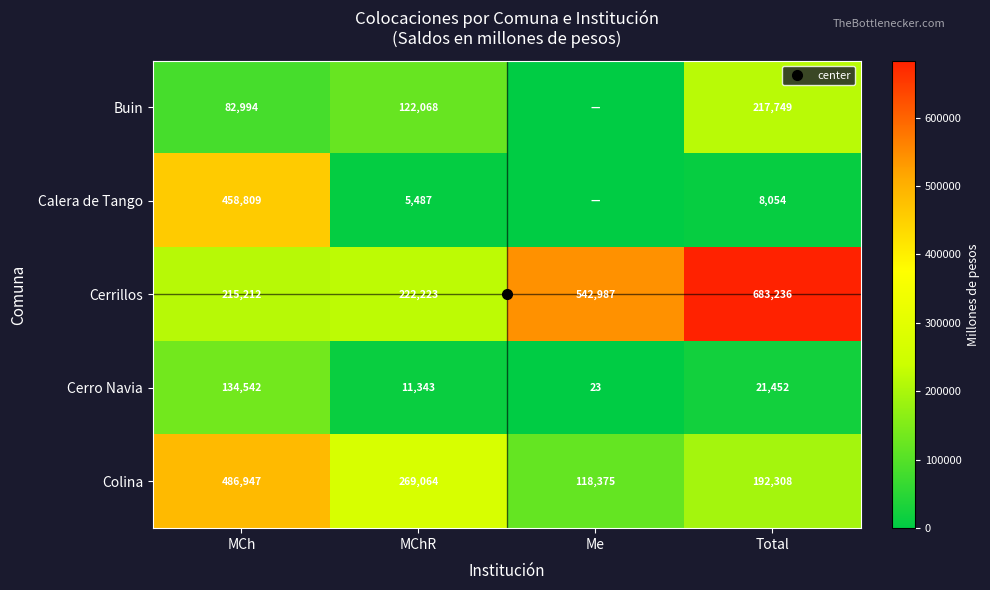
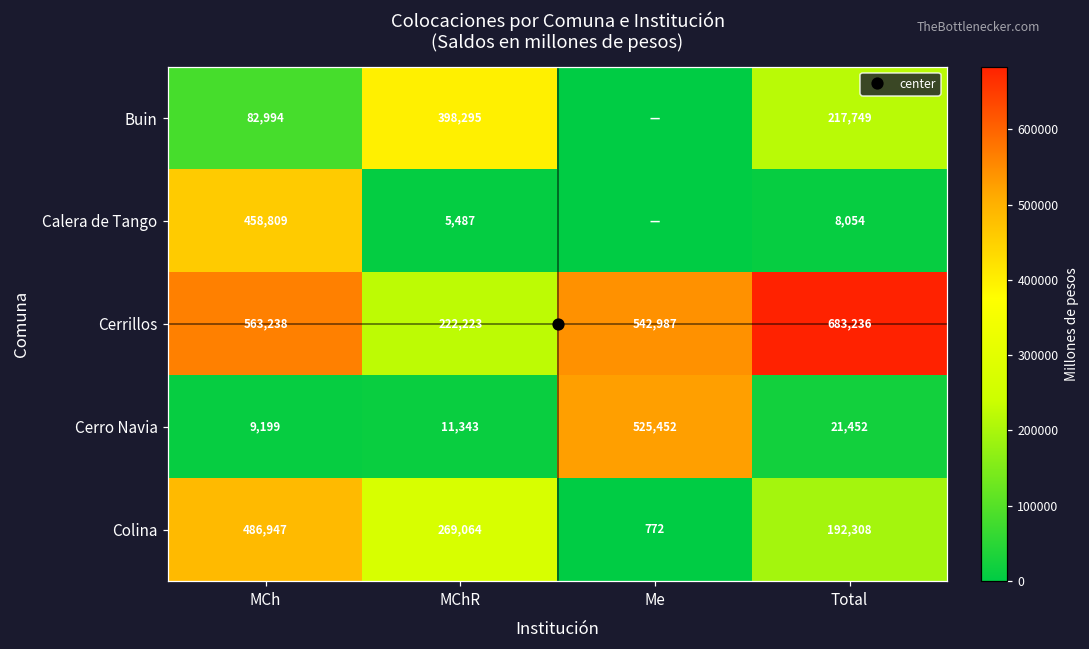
  {
    "Buin": {
-     "MChR": "122,068"
+     "MChR": "398,295"
    },
    "Cerrillos": {
-     "MCh": "215,212"
+     "MCh": "563,238"
    },
    "Cerro Navia": {
-     "MCh": "134,542",
-     "Me": "23"
+     "MCh": "9,199",
+     "Me": "525,452"
    },
    "Colina": {
-     "Me": "118,375"
+     "Me": "772"
    }
  }
